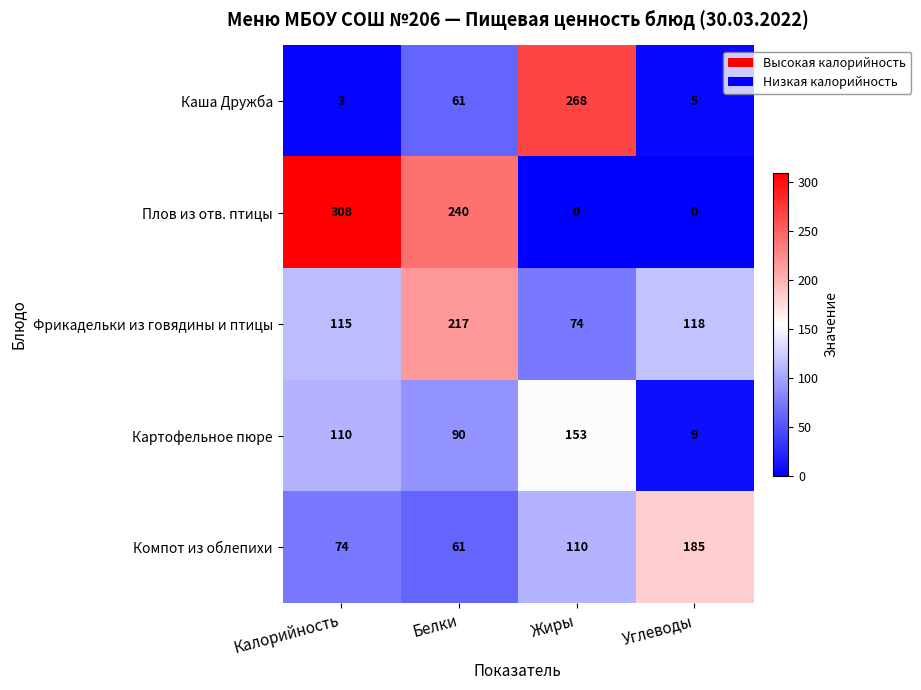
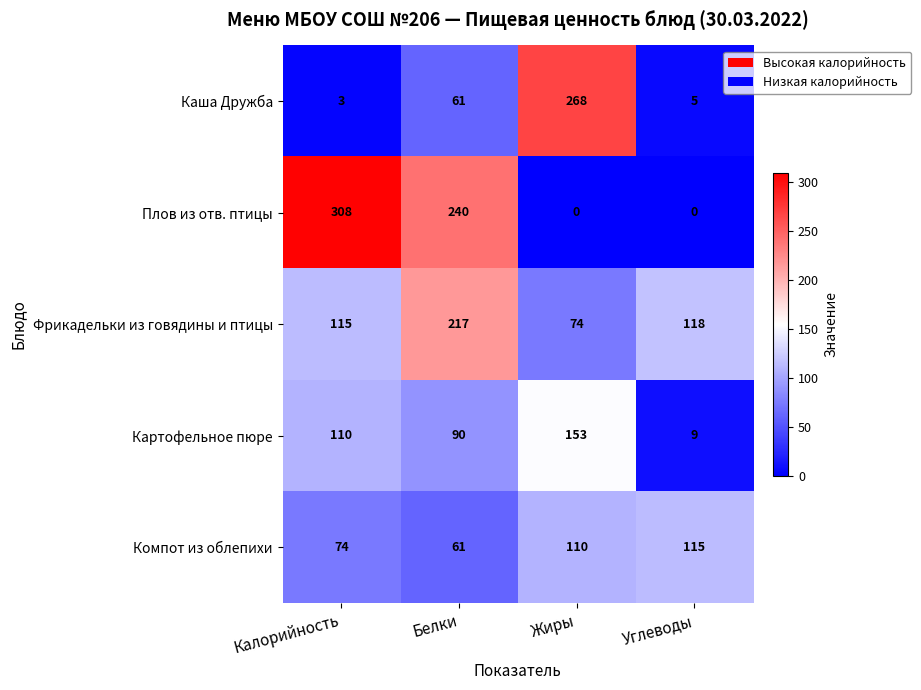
  {
    "Каша Дружба": {
      "Калорийность": 3,
      "Белки": 61,
      "Жиры": 268,
      "Углеводы": 5
    },
    "Плов из отв. птицы": {
      "Калорийность": 308,
      "Белки": 240,
      "Жиры": 0,
      "Углеводы": 0
    },
    "Фрикадельки из говядины и птицы": {
      "Калорийность": 115,
      "Белки": 217,
      "Жиры": 74,
      "Углеводы": 118
    },
    "Картофельное пюре": {
      "Калорийность": 110,
      "Белки": 90,
      "Жиры": 153,
      "Углеводы": 9
    },
    "Компот из облепихи": {
      "Калорийность": 74,
      "Белки": 61,
      "Жиры": 110,
-     "Углеводы": 185
+     "Углеводы": 115
    }
  }
